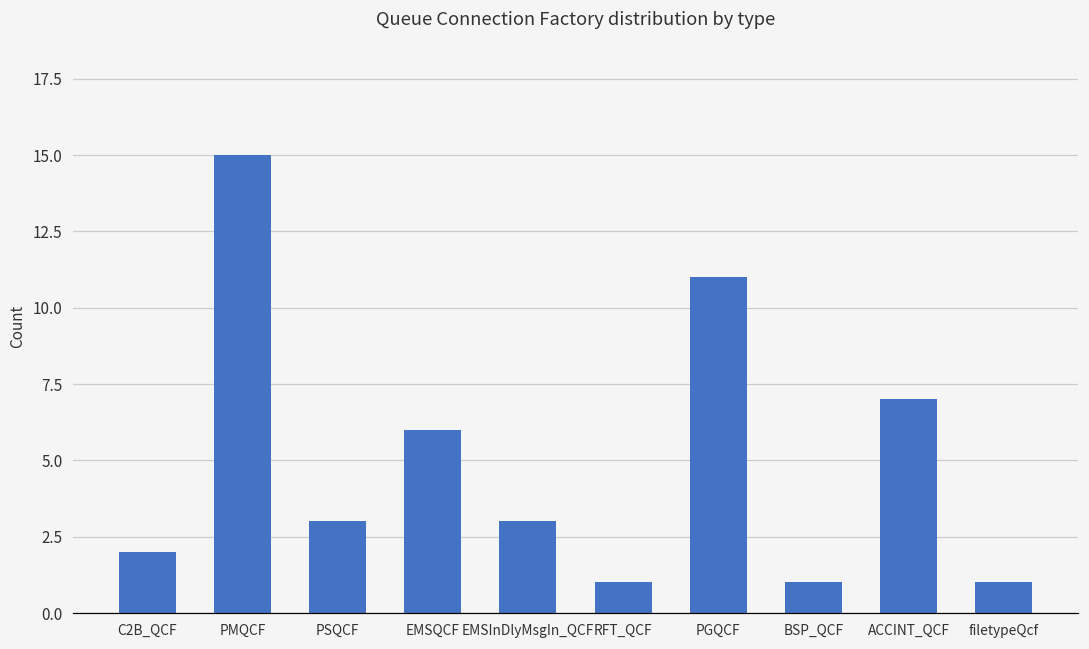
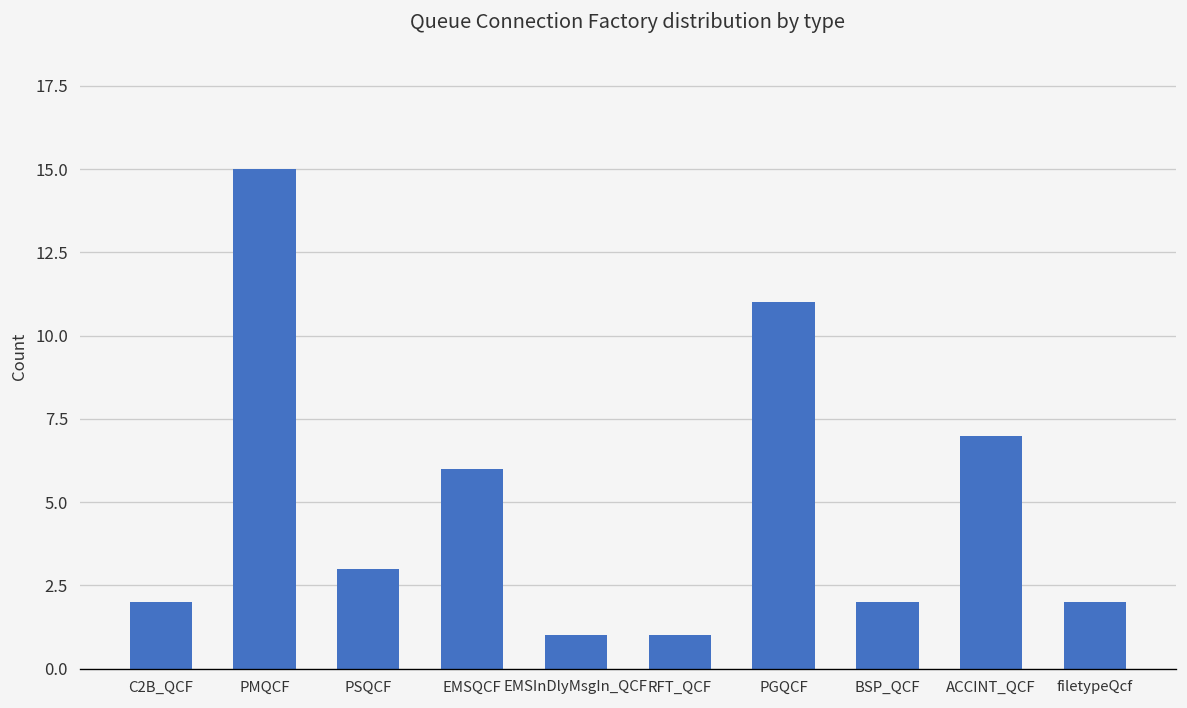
  {
    "C2B_QCF": 2,
    "PMQCF": 15,
    "PSQCF": 3,
    "EMSQCF": 6,
-   "EMSInDlyMsgIn_QCF": 3,
+   "EMSInDlyMsgIn_QCF": 1,
    "RFT_QCF": 1,
    "PGQCF": 11,
-   "BSP_QCF": 1,
+   "BSP_QCF": 2,
    "ACCINT_QCF": 7,
-   "filetypeQcf": 1
+   "filetypeQcf": 2
  }
